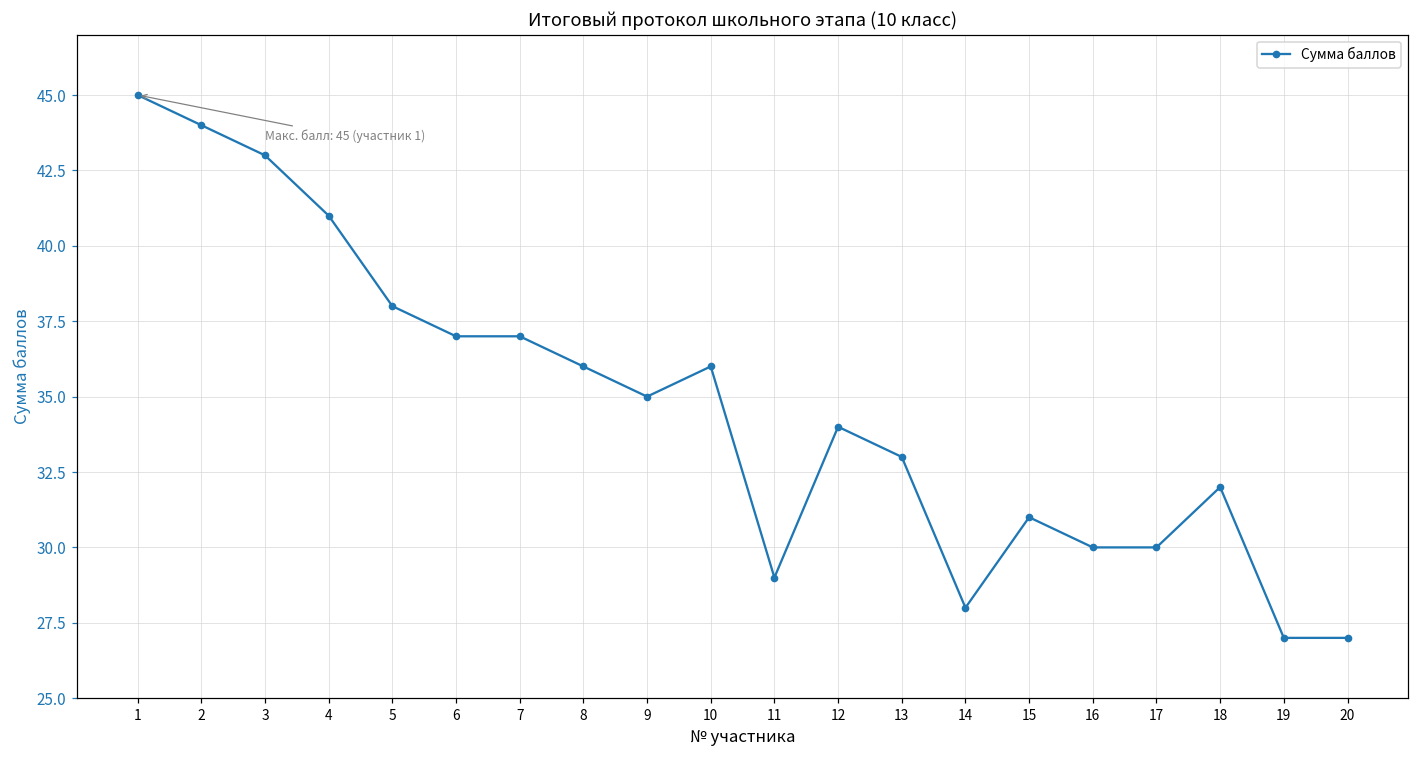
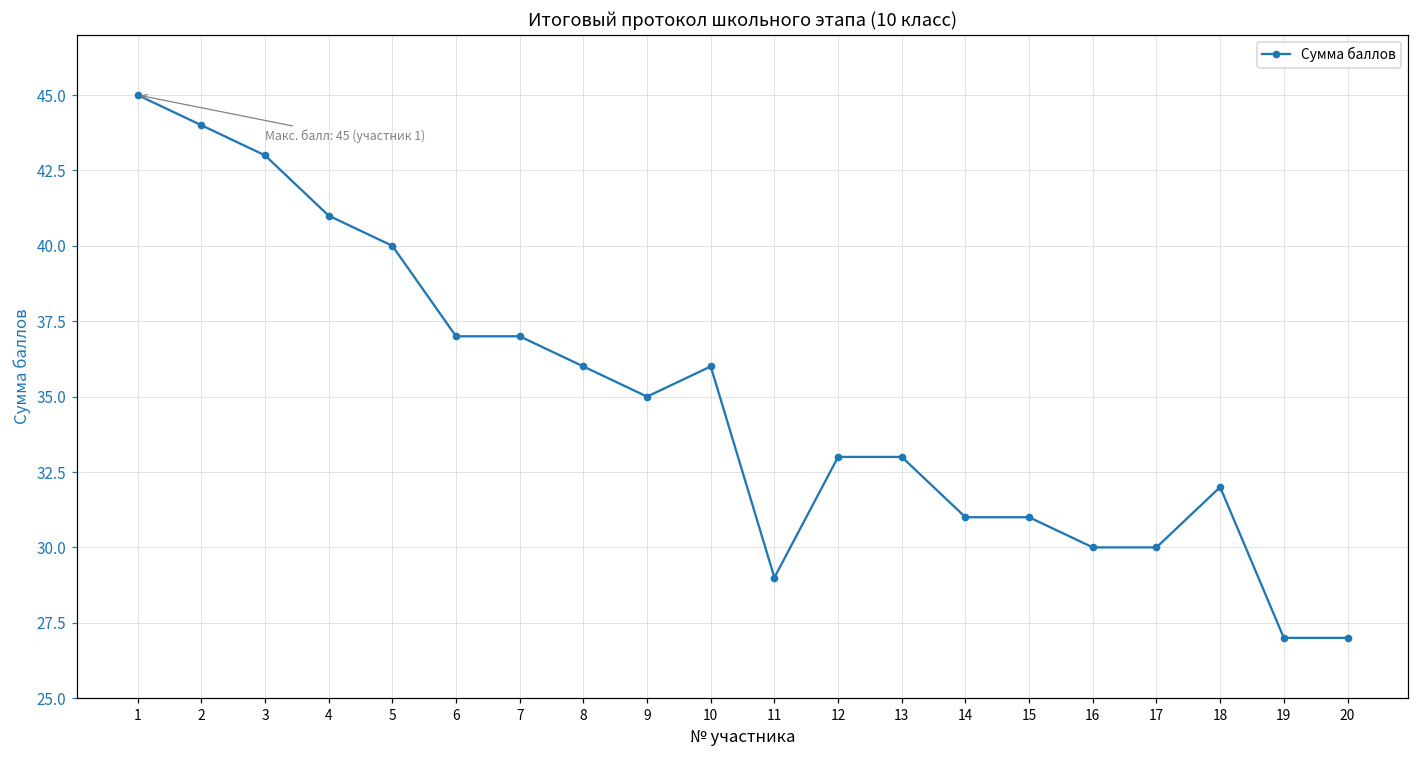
  {
    "1": 45,
    "3": 43,
    "4": 41,
-   "5": 38,
+   "5": 40,
    "6": 37,
    "7": 37,
    "8": 36,
    "9": 35,
    "10": 36,
    "11": 29,
-   "12": 34,
+   "12": 33,
    "13": 33,
-   "14": 28,
+   "14": 31,
    "15": 31,
    "16": 30,
    "17": 30,
    "18": 32,
    "19": 27,
    "20": 27
  }
